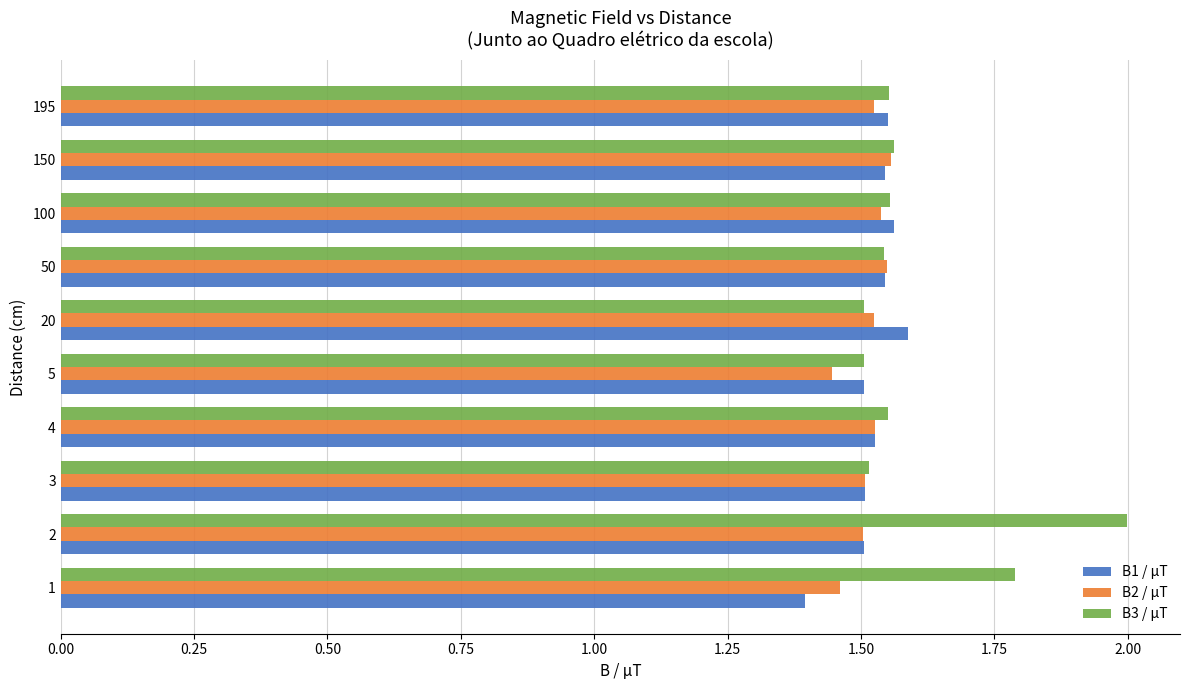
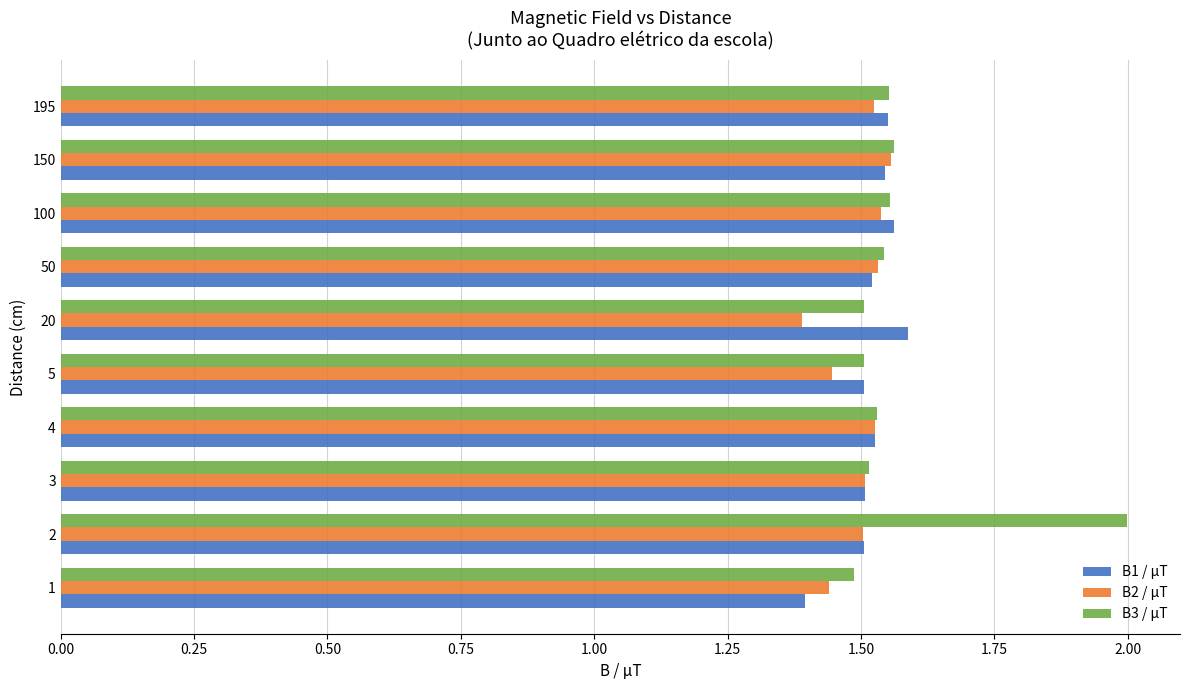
  {
    "B1 / µT": {
      "195": 1.55,
      "150": 1.55,
      "100": 1.56,
-     "50": 1.55,
+     "50": 1.52,
      "20": 1.59,
      "5": 1.51,
      "4": 1.53,
      "3": 1.51,
      "2": 1.51,
      "1": 1.40
    },
    "B2 / µT": {
      "195": 1.52,
      "150": 1.56,
      "100": 1.54,
-     "50": 1.55,
-     "20": 1.52,
+     "50": 1.53,
+     "20": 1.39,
      "5": 1.45,
      "4": 1.53,
      "3": 1.51,
      "2": 1.50,
-     "1": 1.46
+     "1": 1.44
    },
    "B3 / µT": {
      "195": 1.55,
      "150": 1.56,
      "100": 1.55,
      "50": 1.54,
      "20": 1.51,
      "5": 1.51,
-     "4": 1.55,
+     "4": 1.53,
      "3": 1.52,
      "2": 2.00,
-     "1": 1.79
+     "1": 1.49
    }
  }
